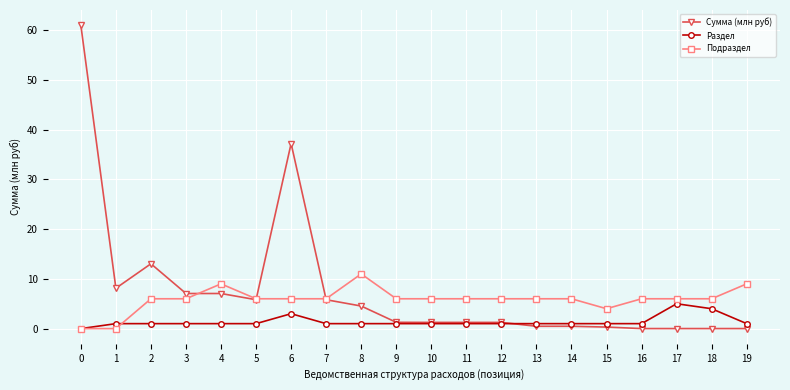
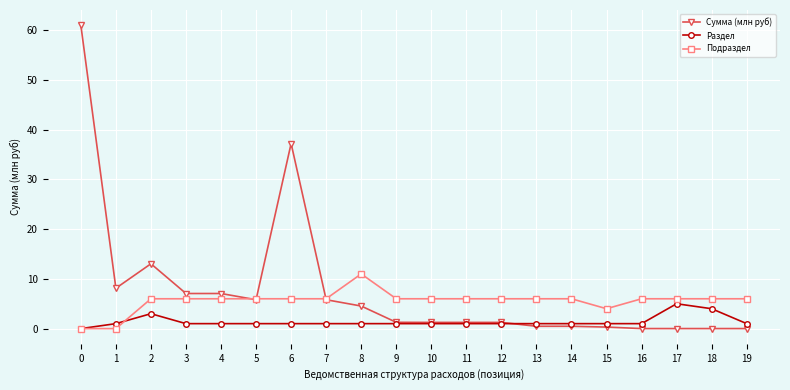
  {
    "Сумма (млн руб)": {
      "0": 61,
      "1": 8,
      "2": 13,
      "3": 7,
      "4": 7,
      "6": 37,
      "8": 5,
      "13": 0,
      "14": 0,
      "15": 0,
      "16": 0,
      "17": 0,
      "18": 0,
      "19": 0
    },
    "Раздел": {
      "1": 1,
-     "2": 1,
+     "2": 3,
      "3": 1,
      "4": 1,
      "5": 1,
-     "6": 3,
+     "6": 1,
      "7": 1,
      "8": 1,
      "13": 1,
      "14": 1,
      "15": 1,
      "16": 1,
      "17": 5,
      "18": 4,
      "19": 1
    },
    "Подраздел": {
      "1": 0,
      "2": 6,
      "3": 6,
-     "4": 9,
+     "4": 6,
      "6": 6,
      "8": 11,
      "9": 6,
      "10": 6,
      "11": 6,
      "12": 6,
      "13": 6,
      "14": 6,
      "15": 4,
      "16": 6,
      "17": 6,
      "18": 6,
-     "19": 9
+     "19": 6
    }
  }
